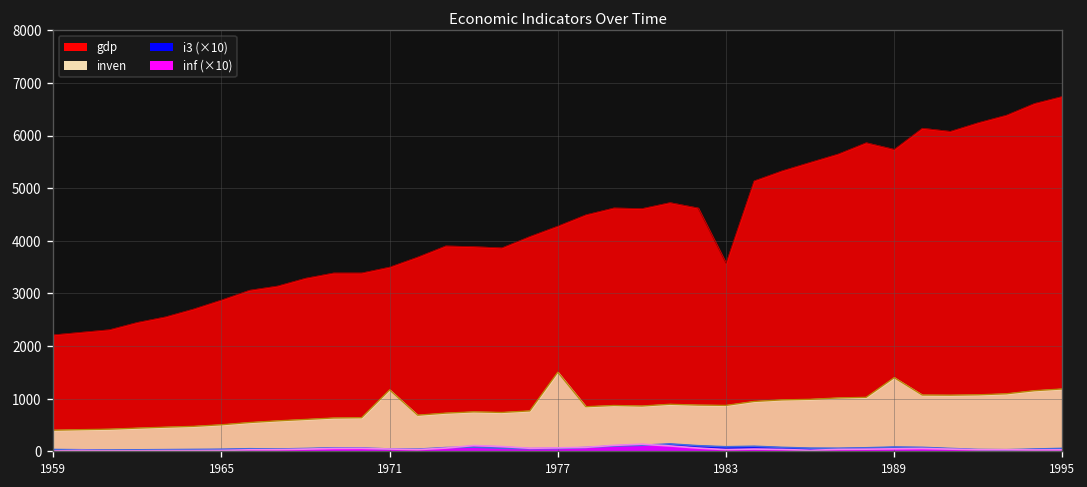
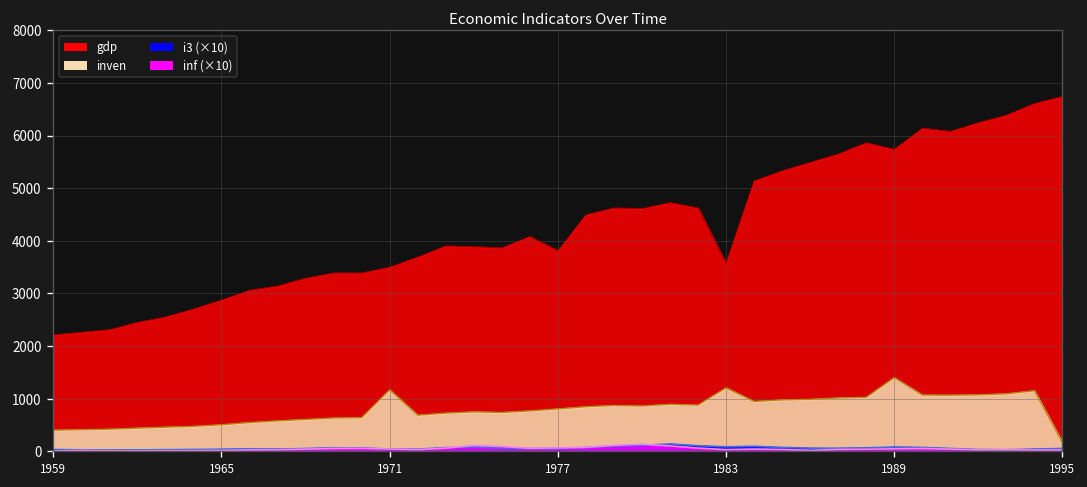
  {
    "gdp": {
      "1959": 2200,
      "1965": 2900,
      "1971": 3500,
-     "1977": 4300,
+     "1977": 3800,
      "1983": 3600,
      "1989": 5700,
      "1995": 6700
    },
    "inven": {
      "1959": 400,
      "1965": 500,
      "1971": 1200,
-     "1977": 1500,
-     "1983": 900,
+     "1977": 800,
+     "1983": 1200,
      "1989": 1400,
-     "1995": 1200
+     "1995": 200
    }
  }
